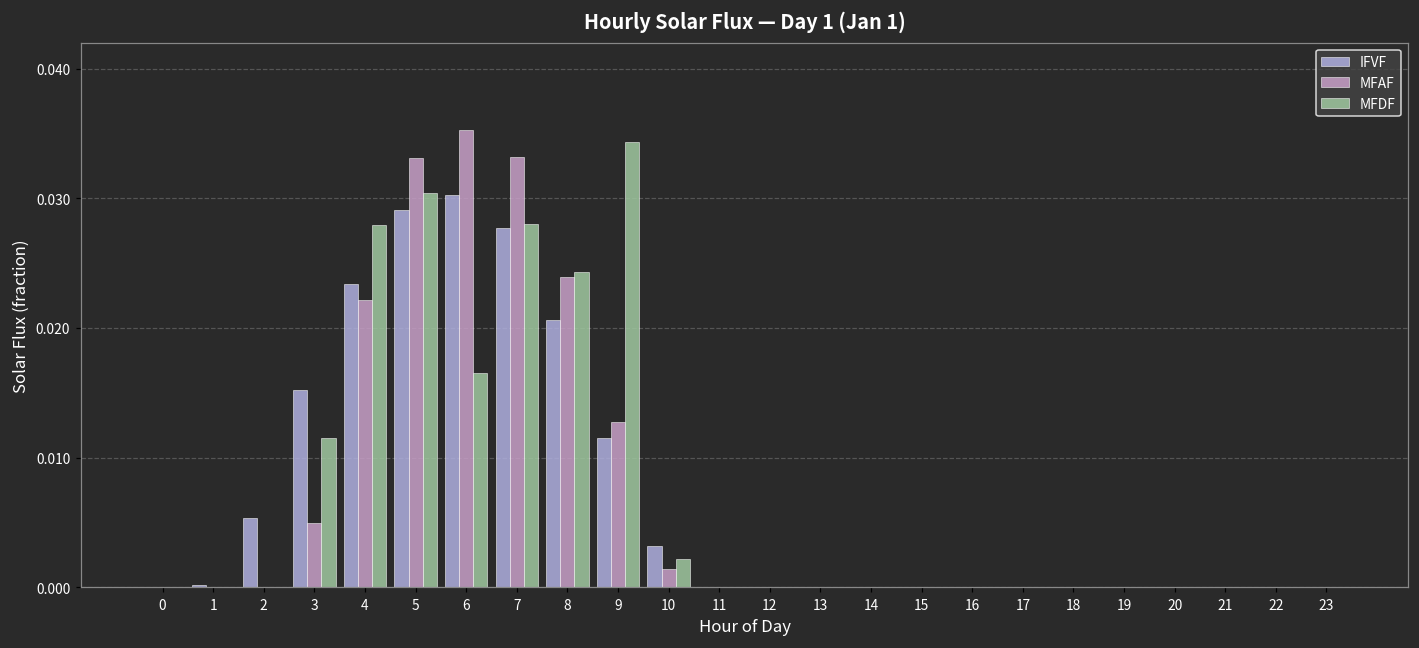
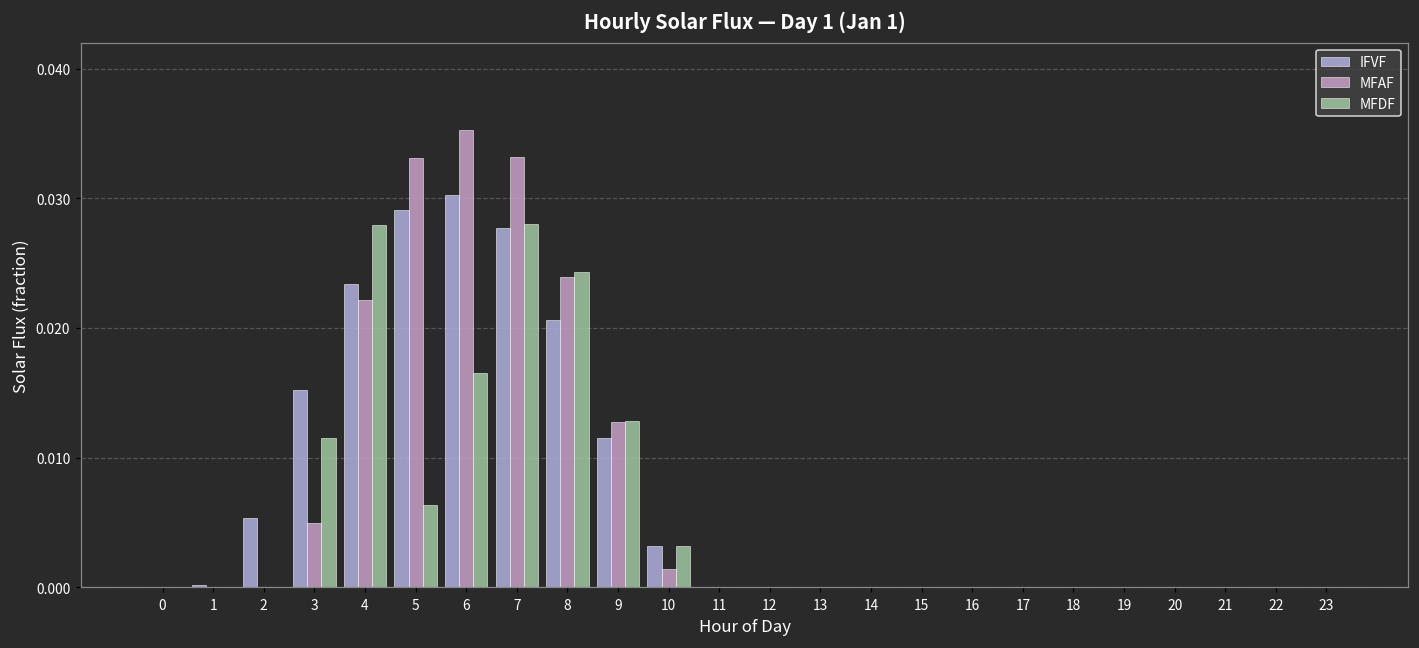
  {
    "MFDF": {
      "0": 0.0000,
      "1": 0.0000,
      "2": 0.0000,
      "3": 0.0115,
      "4": 0.0280,
-     "5": 0.0304,
+     "5": 0.0063,
      "6": 0.0166,
      "7": 0.0281,
      "8": 0.0243,
-     "9": 0.0344,
-     "10": 0.0021,
+     "9": 0.0128,
+     "10": 0.0031,
      "11": 0.0000,
      "12": 0.0000,
      "13": 0.0000,
      "14": 0.0000,
      "15": 0.0000,
      "16": 0.0000,
      "17": 0.0000,
      "18": 0.0000,
      "19": 0.0000,
      "20": 0.0000,
      "21": 0.0000,
      "22": 0.0000,
      "23": 0.0000
    }
  }
